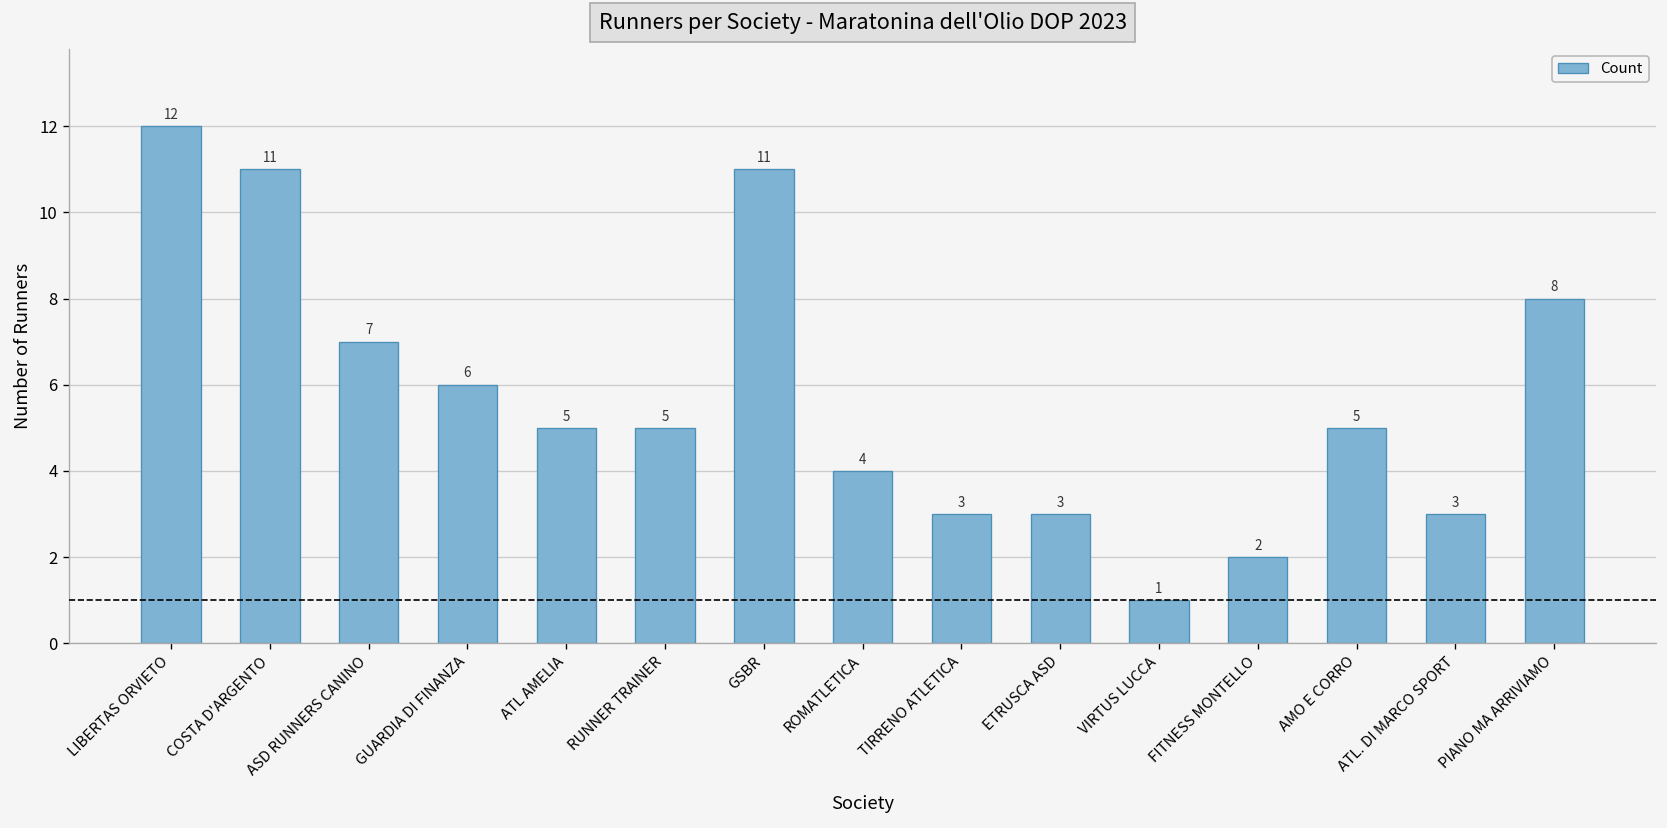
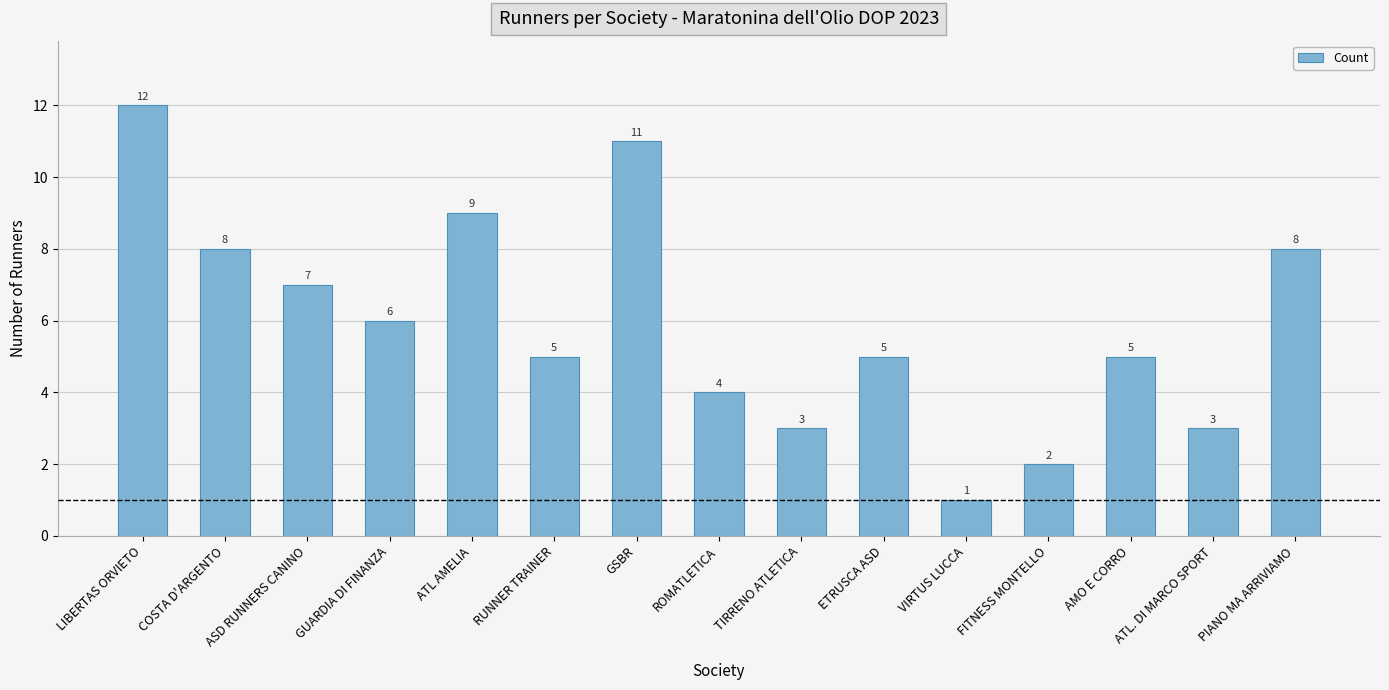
  {
    "LIBERTAS ORVIETO": 12,
-   "COSTA D'ARGENTO": 11,
+   "COSTA D'ARGENTO": 8,
    "ASD RUNNERS CANINO": 7,
    "GUARDIA DI FINANZA": 6,
-   "ATL AMELIA": 5,
+   "ATL AMELIA": 9,
    "RUNNER TRAINER": 5,
    "GSBR": 11,
    "ROMATLETICA": 4,
    "TIRRENO ATLETICA": 3,
-   "ETRUSCA ASD": 3,
+   "ETRUSCA ASD": 5,
    "VIRTUS LUCCA": 1,
    "FITNESS MONTELLO": 2,
    "AMO E CORRO": 5,
    "ATL. DI MARCO SPORT": 3,
    "PIANO MA ARRIVIAMO": 8
  }
